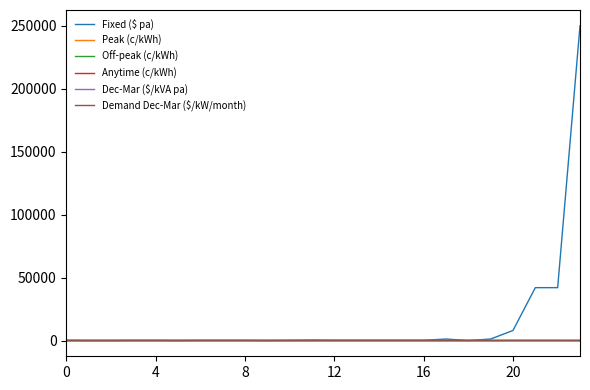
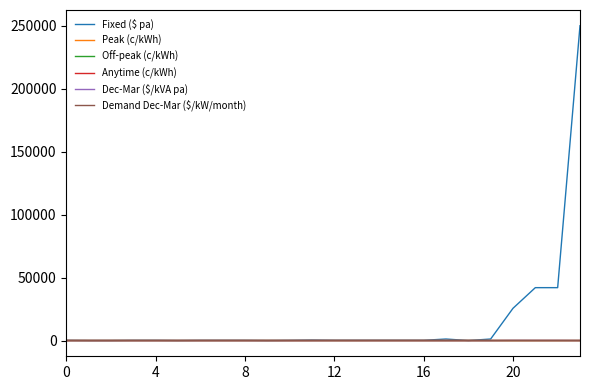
  {
    "Fixed ($ pa)": {
-     "20": 8000
+     "20": 26000
    },
    "Demand Dec-Mar ($/kW/month)": {
      "20": 0
    }
  }
